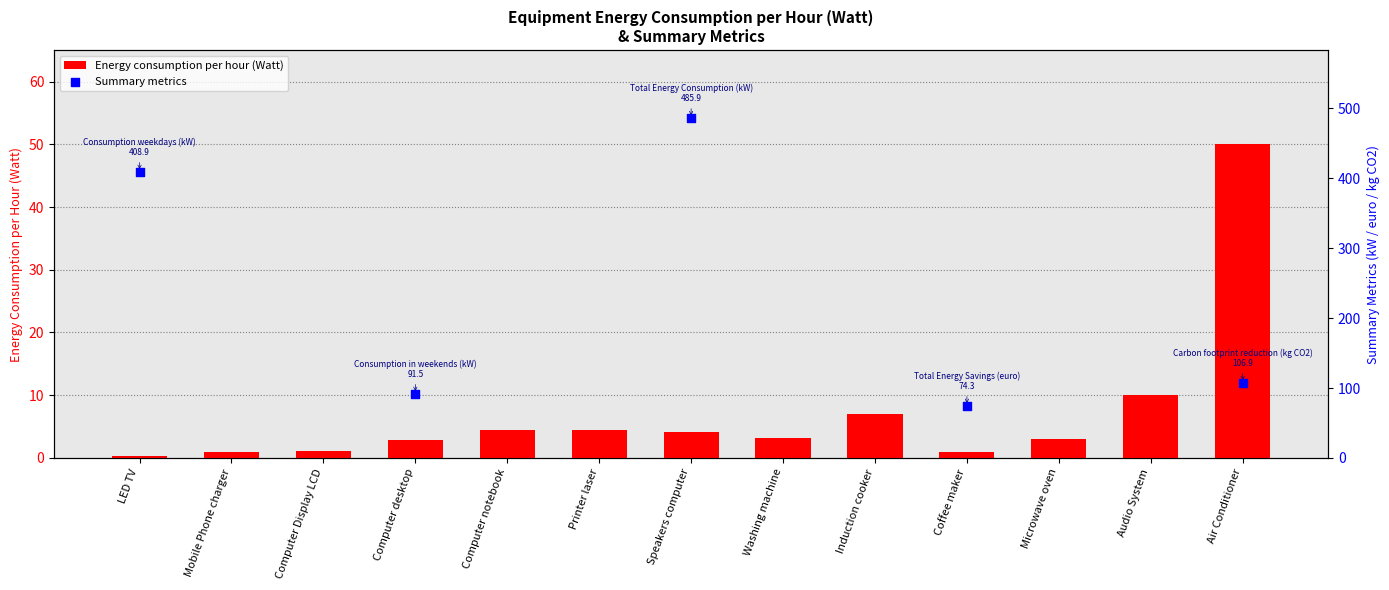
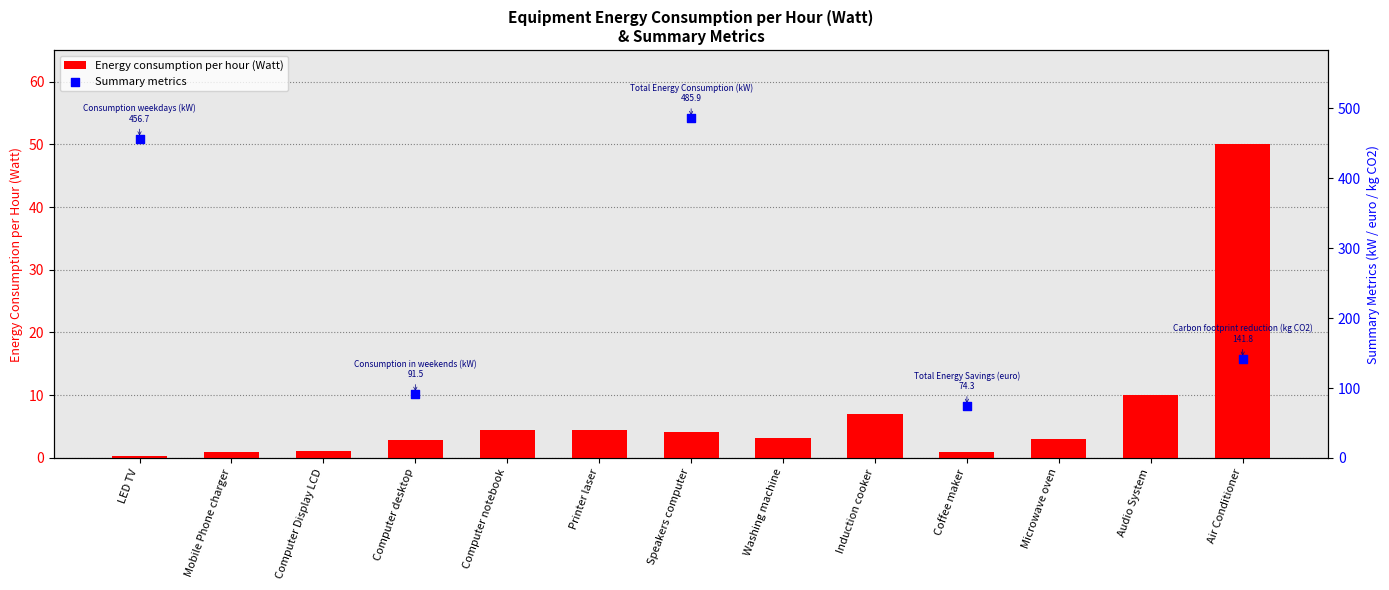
  {
    "Summary metrics": {
-     "LED TV": 408.9,
-     "Air Conditioner": 106.9
+     "LED TV": 456.7,
+     "Air Conditioner": 141.8
    }
  }
